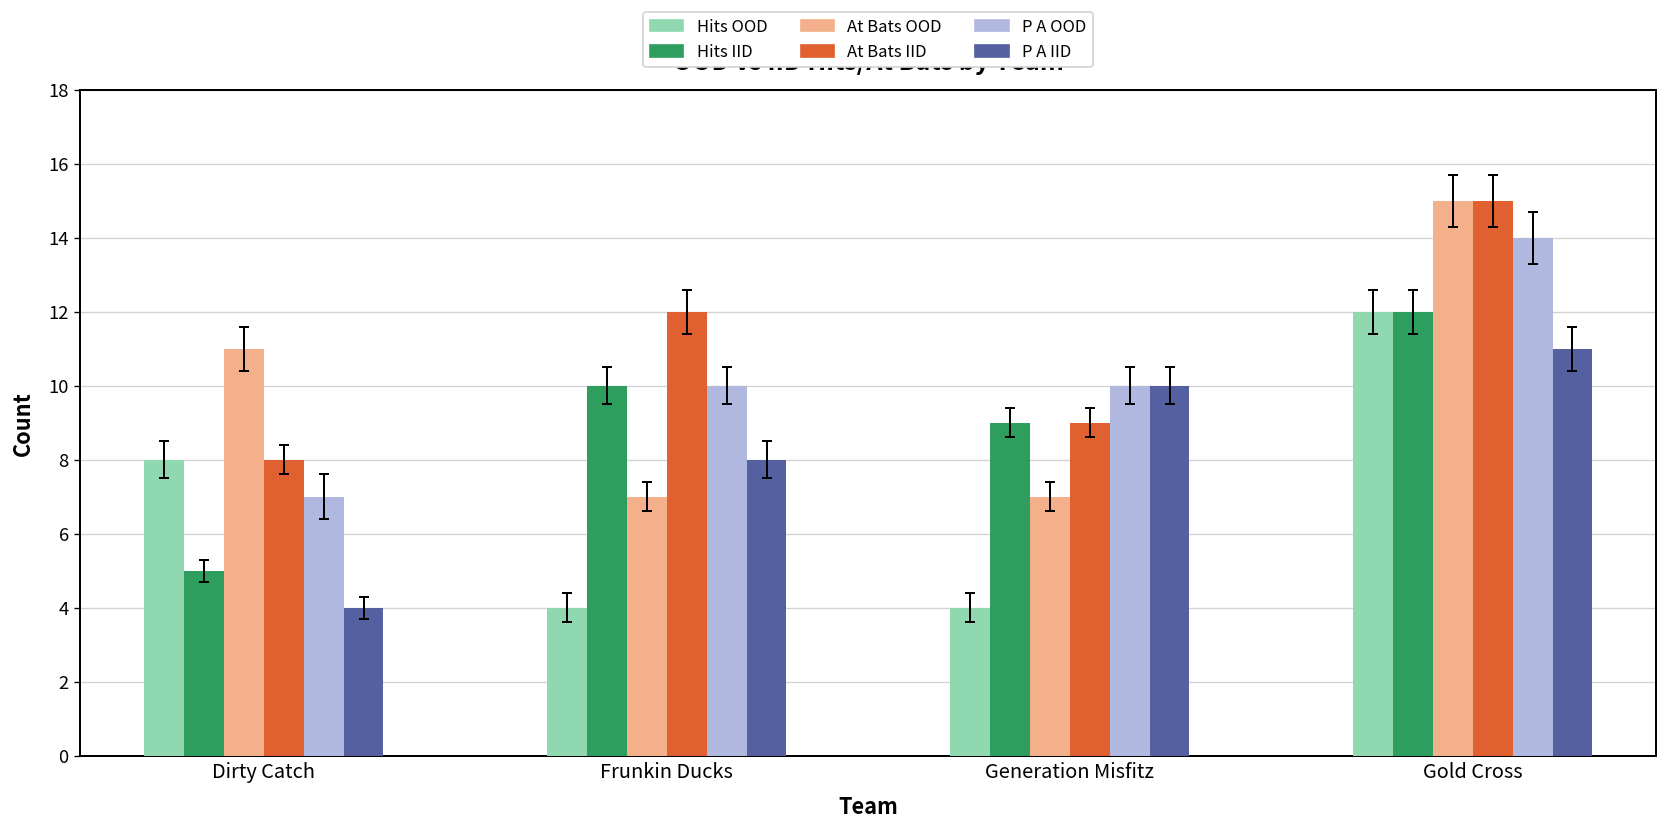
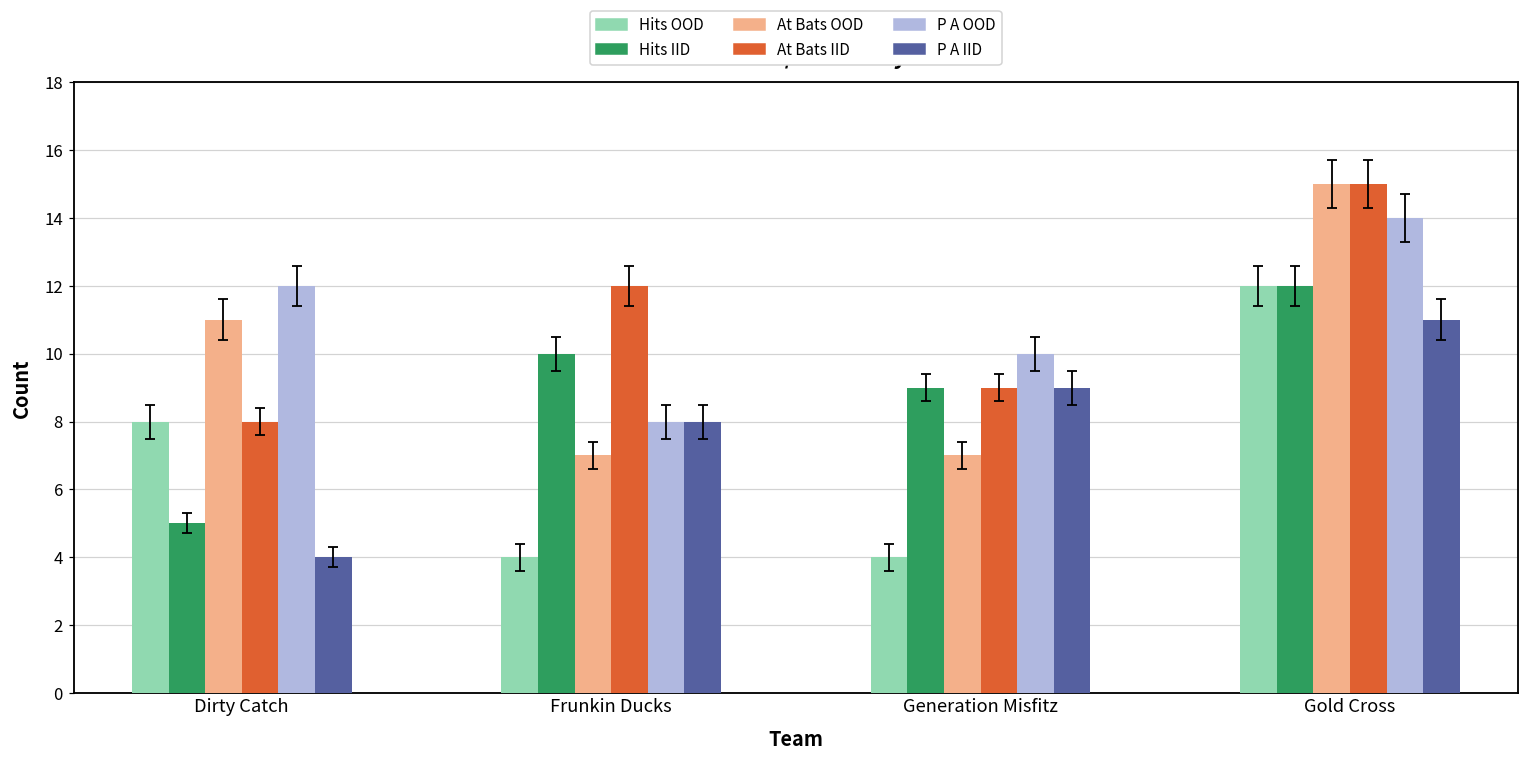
  {
    "P A OOD": {
-     "Dirty Catch": 7,
-     "Frunkin Ducks": 10,
+     "Dirty Catch": 12,
+     "Frunkin Ducks": 8,
      "Generation Misfitz": 10,
      "Gold Cross": 14
    },
    "P A IID": {
      "Dirty Catch": 4,
      "Frunkin Ducks": 8,
-     "Generation Misfitz": 10,
+     "Generation Misfitz": 9,
      "Gold Cross": 11
    }
  }
